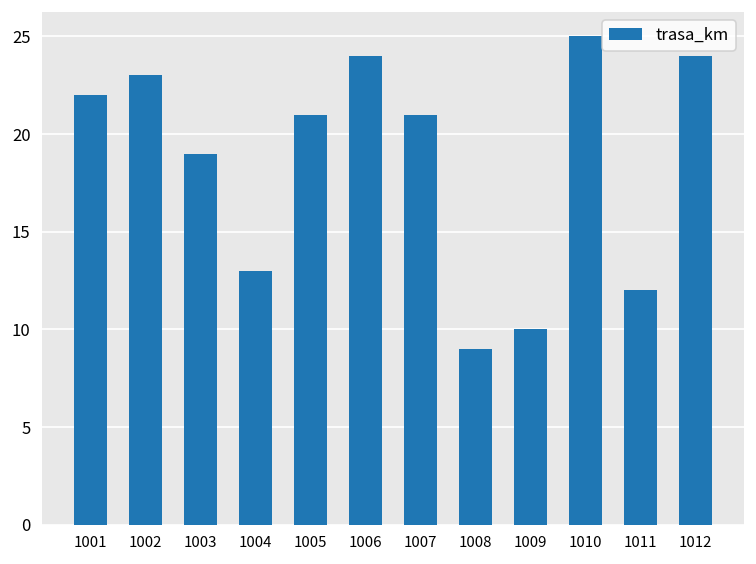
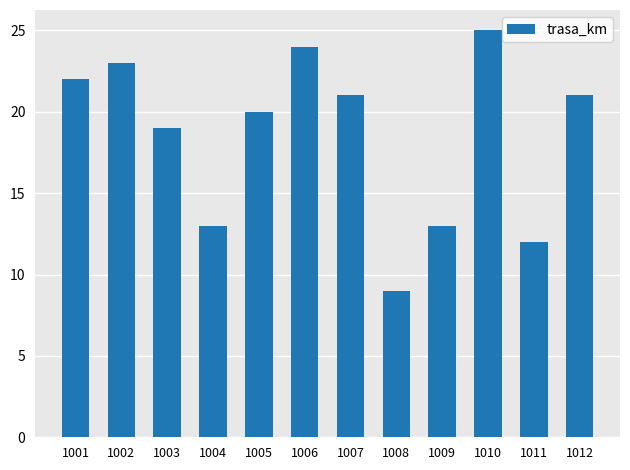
  {
    "1001": 22,
    "1002": 23,
    "1003": 19,
    "1004": 13,
-   "1005": 21,
+   "1005": 20,
    "1006": 24,
    "1007": 21,
    "1008": 9,
-   "1009": 10,
+   "1009": 13,
    "1010": 25,
    "1011": 12,
-   "1012": 24
+   "1012": 21
  }
